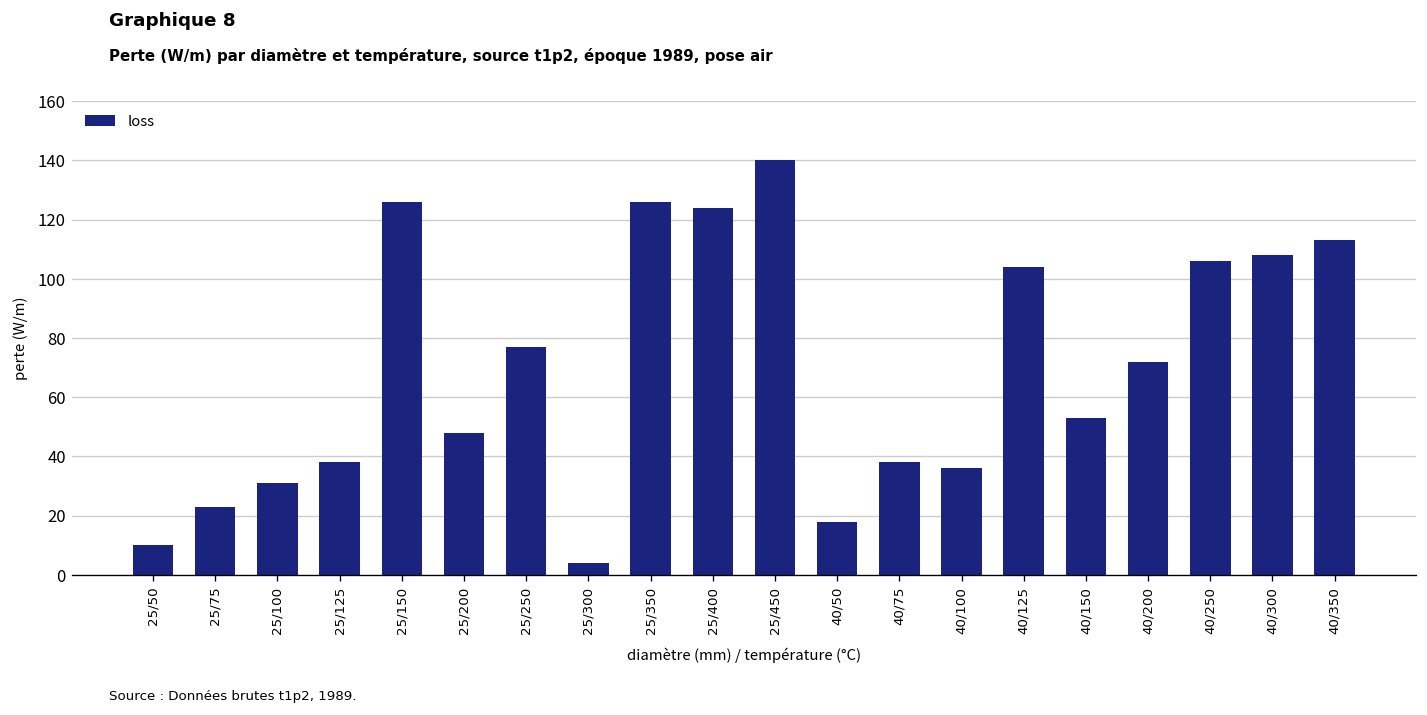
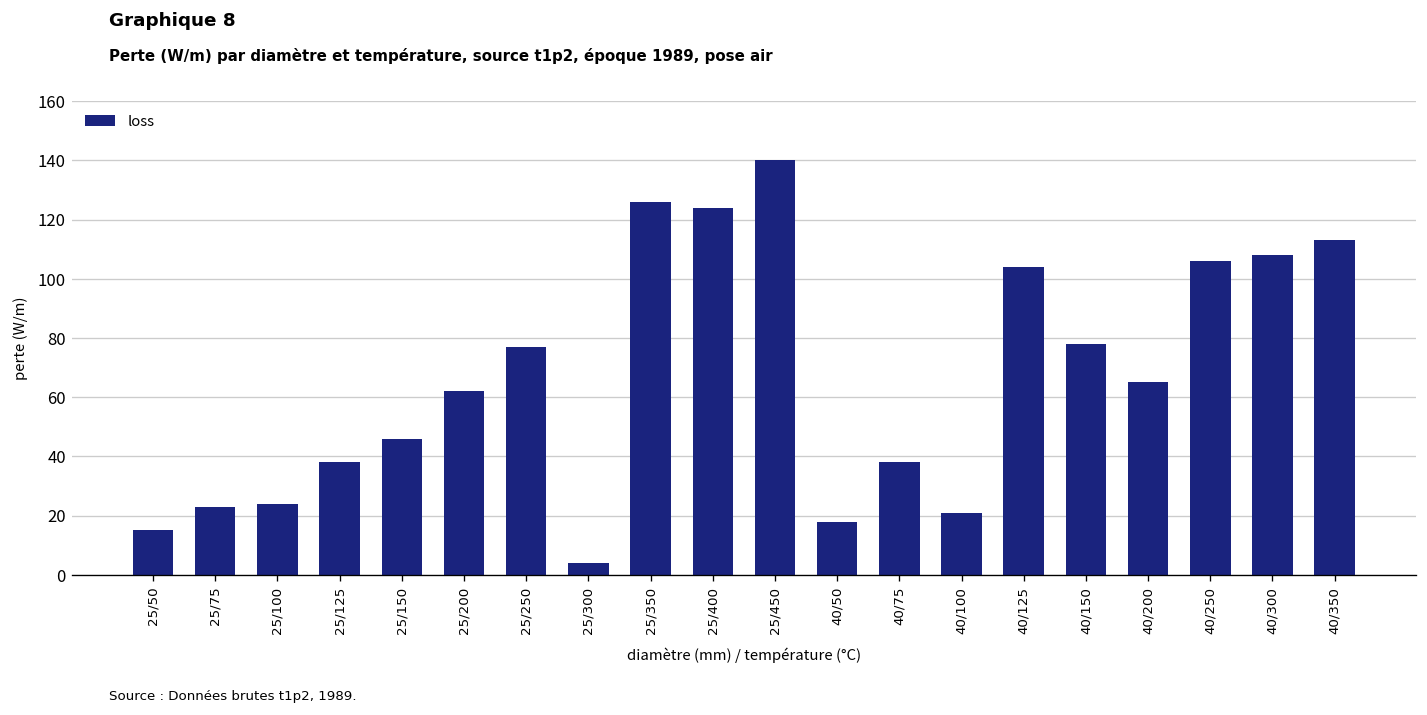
  {
-   "25/50": 10,
+   "25/50": 15,
    "25/75": 23,
-   "25/100": 31,
+   "25/100": 24,
    "25/125": 38,
-   "25/150": 126,
-   "25/200": 48,
+   "25/150": 46,
+   "25/200": 62,
    "25/250": 77,
    "25/300": 4,
    "25/350": 126,
    "25/400": 124,
    "25/450": 140,
    "40/50": 18,
    "40/75": 38,
-   "40/100": 36,
+   "40/100": 21,
    "40/125": 104,
-   "40/150": 53,
-   "40/200": 72,
+   "40/150": 78,
+   "40/200": 65,
    "40/250": 106,
    "40/300": 108,
    "40/350": 113
  }
